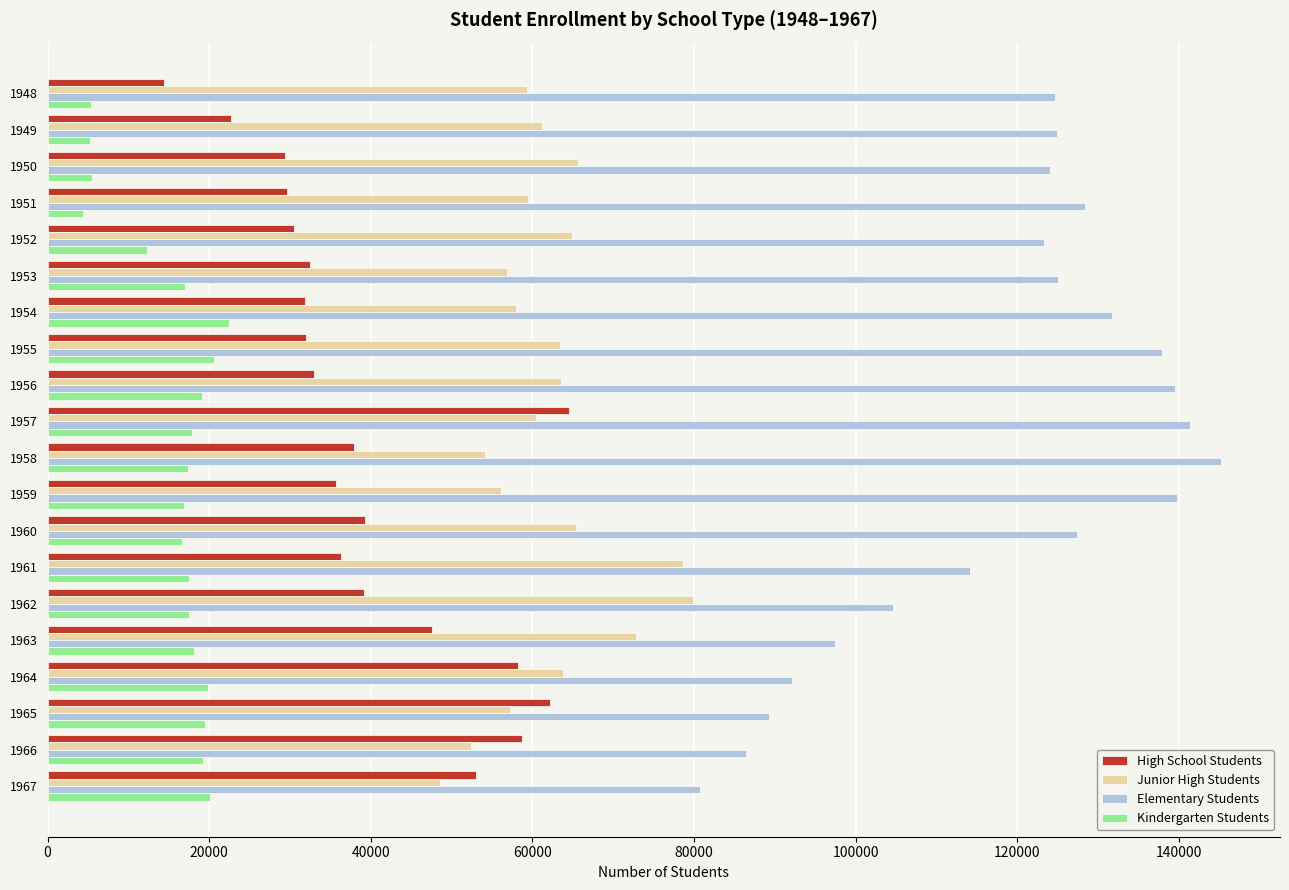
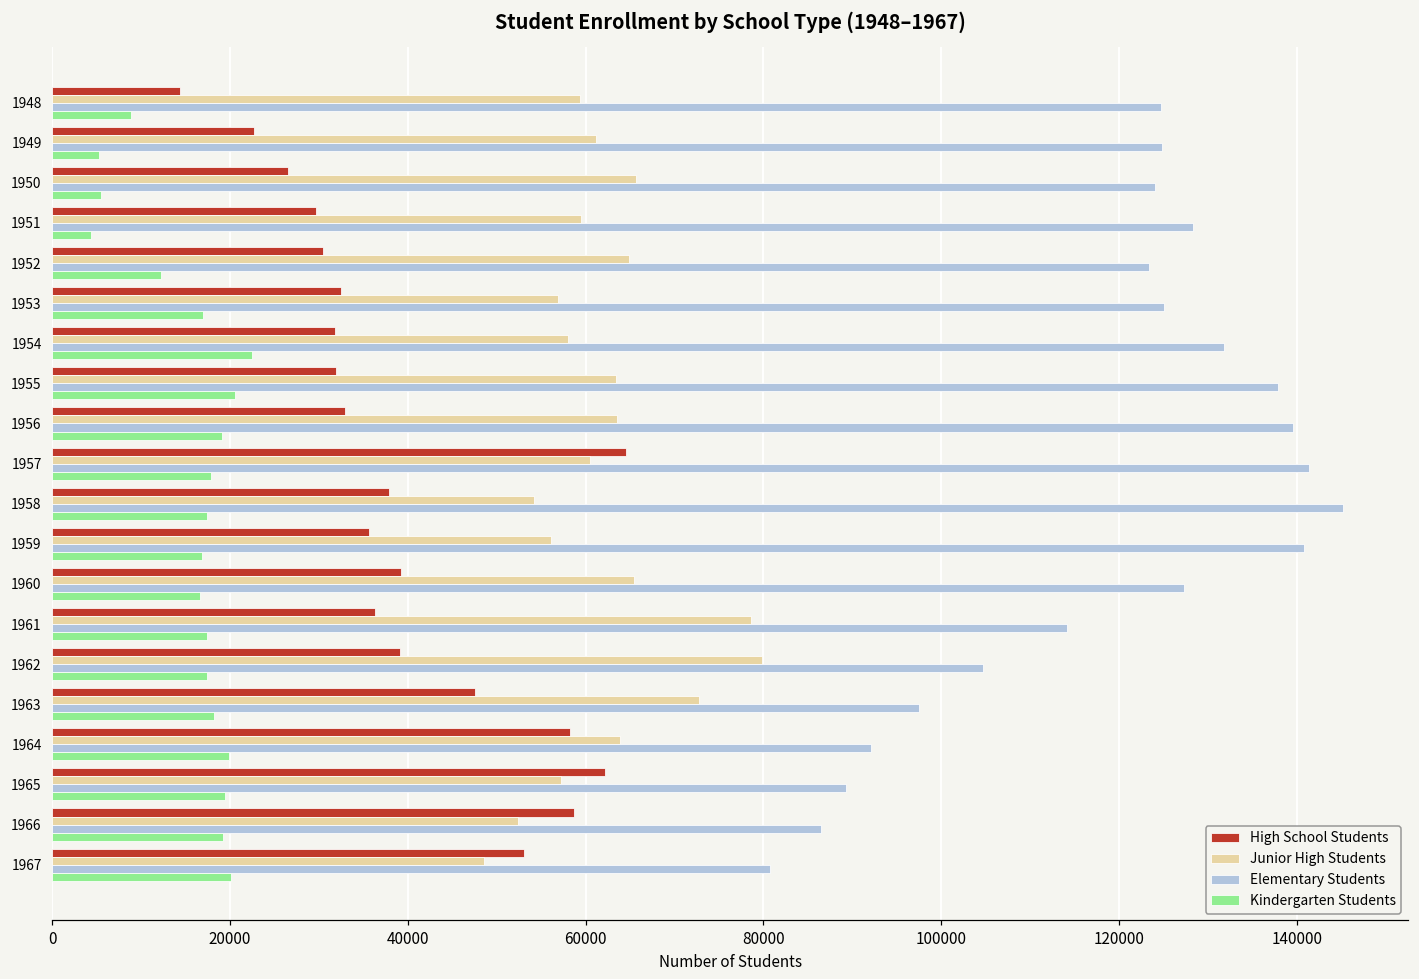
  {
    "High School Students": {
      "1948": 14000,
      "1949": 23000,
-     "1950": 29000,
+     "1950": 27000,
      "1951": 30000,
      "1952": 31000,
      "1953": 32000,
      "1954": 32000,
      "1955": 32000,
      "1956": 33000,
      "1957": 65000,
      "1958": 38000,
      "1959": 36000,
      "1960": 39000,
      "1961": 36000,
      "1962": 39000,
      "1963": 48000,
      "1964": 58000,
      "1965": 62000,
      "1966": 59000,
      "1967": 53000
    },
    "Junior High Students": {
      "1948": 59000,
      "1949": 61000,
      "1950": 66000,
      "1951": 59000,
      "1952": 65000,
      "1953": 57000,
      "1954": 58000,
      "1955": 63000,
      "1956": 64000,
      "1957": 60000,
      "1958": 54000,
      "1959": 56000,
      "1960": 65000,
      "1961": 79000,
      "1962": 80000,
      "1963": 73000,
      "1964": 64000,
      "1965": 57000,
      "1966": 52000,
      "1967": 49000
    },
    "Elementary Students": {
      "1948": 125000,
      "1949": 125000,
      "1950": 124000,
      "1951": 128000,
      "1952": 123000,
      "1953": 125000,
      "1954": 132000,
      "1955": 138000,
      "1956": 140000,
      "1957": 141000,
      "1958": 145000,
-     "1959": 140000,
+     "1959": 141000,
      "1960": 127000,
      "1961": 114000,
      "1962": 105000,
      "1963": 97000,
      "1964": 92000,
      "1965": 89000,
      "1966": 86000,
      "1967": 81000
    },
    "Kindergarten Students": {
-     "1948": 5000,
+     "1948": 9000,
      "1949": 5000,
      "1950": 5000,
      "1951": 4000,
      "1952": 12000,
      "1953": 17000,
      "1954": 22000,
      "1955": 21000,
      "1956": 19000,
      "1957": 18000,
      "1958": 17000,
      "1959": 17000,
      "1960": 17000,
      "1961": 17000,
      "1962": 17000,
      "1963": 18000,
      "1964": 20000,
      "1965": 19000,
      "1966": 19000,
      "1967": 20000
    }
  }
